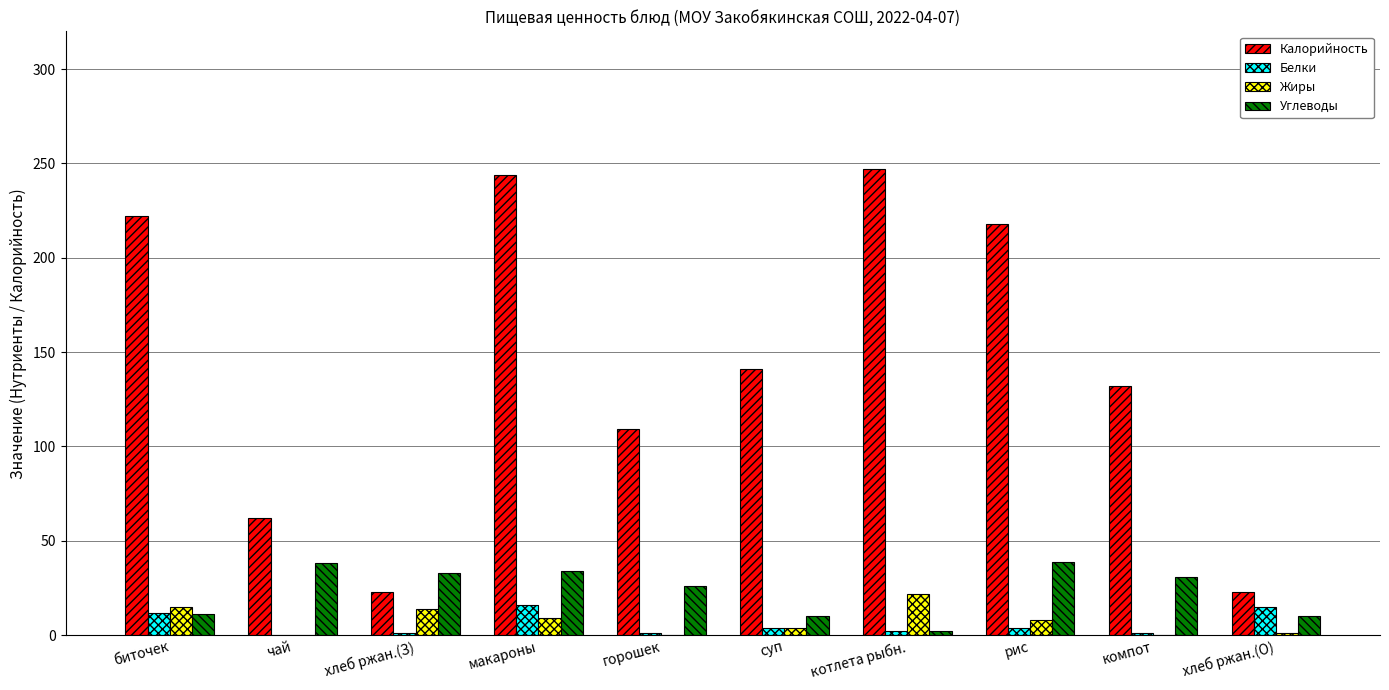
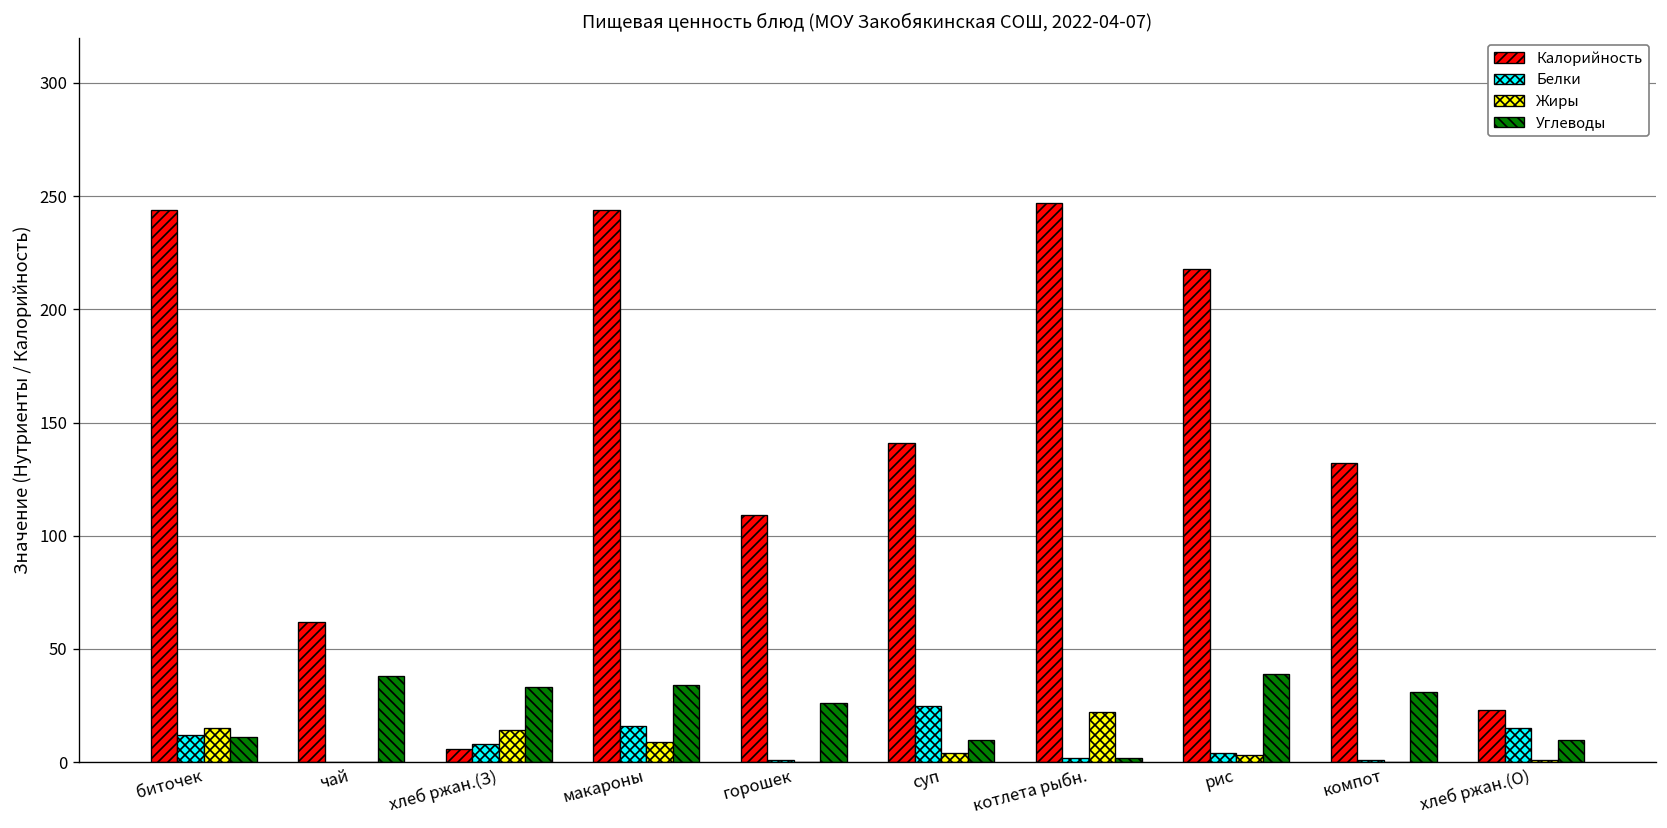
  {
    "Калорийность": {
-     "биточек": 222,
+     "биточек": 244,
      "чай": 62,
-     "хлеб ржан.(З)": 23,
+     "хлеб ржан.(З)": 6,
      "макароны": 244,
      "горошек": 109,
      "суп": 141,
      "котлета рыбн.": 247,
      "рис": 218,
      "компот": 132,
      "хлеб ржан.(О)": 23
    },
    "Белки": {
      "биточек": 12,
      "чай": 0,
-     "хлеб ржан.(З)": 1,
+     "хлеб ржан.(З)": 8,
      "макароны": 16,
-     "суп": 4,
+     "суп": 25,
      "котлета рыбн.": 2,
      "рис": 4,
      "хлеб ржан.(О)": 15
    },
    "Жиры": {
      "биточек": 15,
      "чай": 0,
      "хлеб ржан.(З)": 14,
      "макароны": 9,
      "горошек": 0,
      "суп": 4,
      "котлета рыбн.": 22,
-     "рис": 8,
+     "рис": 3,
      "компот": 0
    },
    "Углеводы": {
      "биточек": 11,
      "чай": 38,
      "хлеб ржан.(З)": 33,
      "макароны": 34,
      "горошек": 26,
      "суп": 10,
      "котлета рыбн.": 2,
      "рис": 39,
      "компот": 31,
      "хлеб ржан.(О)": 10
    }
  }
